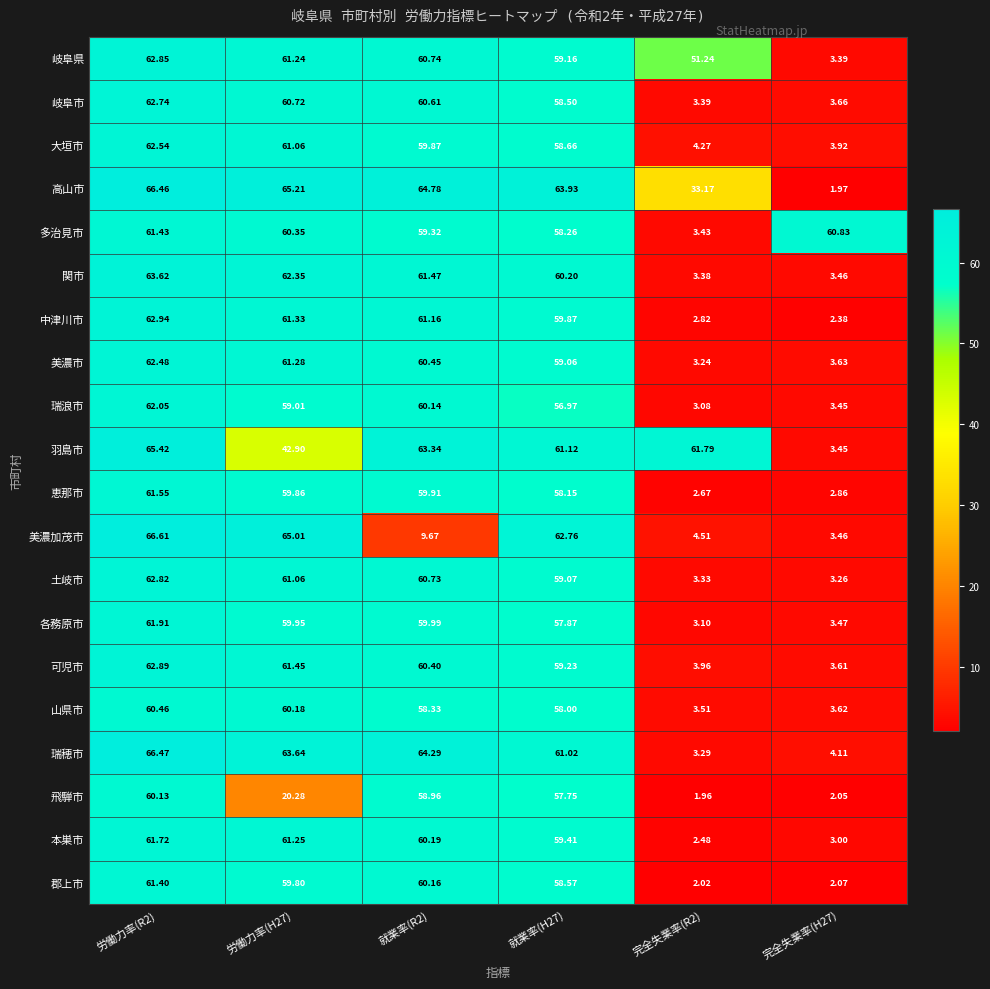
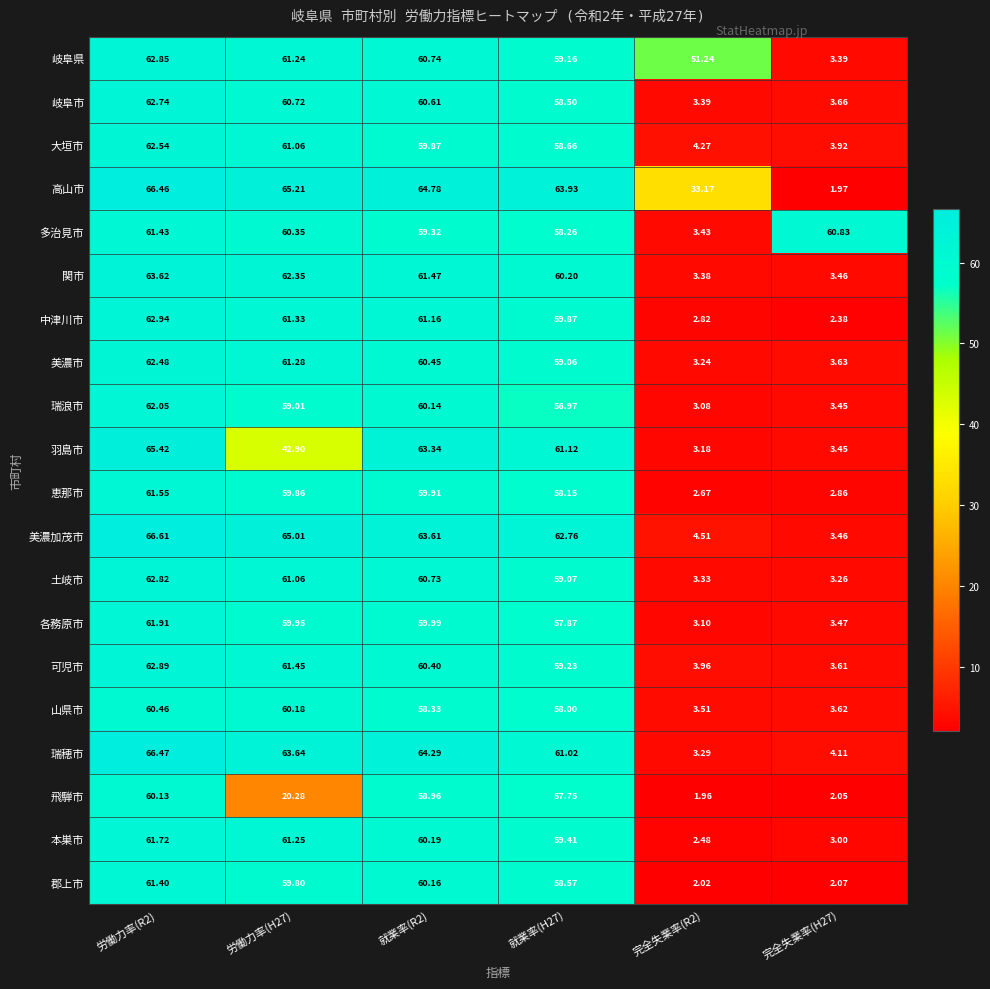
  {
    "岐阜県": {
      "労働力率(R2)": 62.85,
      "労働力率(H27)": 61.24,
      "就業率(R2)": 60.74,
      "就業率(H27)": 59.16,
      "完全失業率(R2)": 51.24,
      "完全失業率(H27)": 3.39
    },
    "岐阜市": {
      "労働力率(R2)": 62.74,
      "労働力率(H27)": 60.72,
      "就業率(R2)": 60.61,
      "就業率(H27)": 58.50,
      "完全失業率(R2)": 3.39,
      "完全失業率(H27)": 3.66
    },
    "大垣市": {
      "労働力率(R2)": 62.54,
      "労働力率(H27)": 61.06,
      "就業率(R2)": 59.87,
      "就業率(H27)": 58.66,
      "完全失業率(R2)": 4.27,
      "完全失業率(H27)": 3.92
    },
    "高山市": {
      "労働力率(R2)": 66.46,
      "労働力率(H27)": 65.21,
      "就業率(R2)": 64.78,
      "就業率(H27)": 63.93,
      "完全失業率(R2)": 33.17,
      "完全失業率(H27)": 1.97
    },
    "多治見市": {
      "労働力率(R2)": 61.43,
      "労働力率(H27)": 60.35,
      "就業率(R2)": 59.32,
      "就業率(H27)": 58.26,
      "完全失業率(R2)": 3.43,
      "完全失業率(H27)": 60.83
    },
    "関市": {
      "労働力率(R2)": 63.62,
      "労働力率(H27)": 62.35,
      "就業率(R2)": 61.47,
      "就業率(H27)": 60.20,
      "完全失業率(R2)": 3.38,
      "完全失業率(H27)": 3.46
    },
    "中津川市": {
      "労働力率(R2)": 62.94,
      "労働力率(H27)": 61.33,
      "就業率(R2)": 61.16,
      "就業率(H27)": 59.87,
      "完全失業率(R2)": 2.82,
      "完全失業率(H27)": 2.38
    },
    "美濃市": {
      "労働力率(R2)": 62.48,
      "労働力率(H27)": 61.28,
      "就業率(R2)": 60.45,
      "就業率(H27)": 59.06,
      "完全失業率(R2)": 3.24,
      "完全失業率(H27)": 3.63
    },
    "瑞浪市": {
      "労働力率(R2)": 62.05,
      "労働力率(H27)": 59.01,
      "就業率(R2)": 60.14,
      "就業率(H27)": 56.97,
      "完全失業率(R2)": 3.08,
      "完全失業率(H27)": 3.45
    },
    "羽島市": {
      "労働力率(R2)": 65.42,
      "労働力率(H27)": 42.90,
      "就業率(R2)": 63.34,
      "就業率(H27)": 61.12,
-     "完全失業率(R2)": 61.79,
+     "完全失業率(R2)": 3.18,
      "完全失業率(H27)": 3.45
    },
    "恵那市": {
      "労働力率(R2)": 61.55,
      "労働力率(H27)": 59.86,
      "就業率(R2)": 59.91,
      "就業率(H27)": 58.15,
      "完全失業率(R2)": 2.67,
      "完全失業率(H27)": 2.86
    },
    "美濃加茂市": {
      "労働力率(R2)": 66.61,
      "労働力率(H27)": 65.01,
-     "就業率(R2)": 9.67,
+     "就業率(R2)": 63.61,
      "就業率(H27)": 62.76,
      "完全失業率(R2)": 4.51,
      "完全失業率(H27)": 3.46
    },
    "土岐市": {
      "労働力率(R2)": 62.82,
      "労働力率(H27)": 61.06,
      "就業率(R2)": 60.73,
      "就業率(H27)": 59.07,
      "完全失業率(R2)": 3.33,
      "完全失業率(H27)": 3.26
    },
    "各務原市": {
      "労働力率(R2)": 61.91,
      "労働力率(H27)": 59.95,
      "就業率(R2)": 59.99,
      "就業率(H27)": 57.87,
      "完全失業率(R2)": 3.10,
      "完全失業率(H27)": 3.47
    },
    "可児市": {
      "労働力率(R2)": 62.89,
      "労働力率(H27)": 61.45,
      "就業率(R2)": 60.40,
      "就業率(H27)": 59.23,
      "完全失業率(R2)": 3.96,
      "完全失業率(H27)": 3.61
    },
    "山県市": {
      "労働力率(R2)": 60.46,
      "労働力率(H27)": 60.18,
      "就業率(R2)": 58.33,
      "就業率(H27)": 58.00,
      "完全失業率(R2)": 3.51,
      "完全失業率(H27)": 3.62
    },
    "瑞穂市": {
      "労働力率(R2)": 66.47,
      "労働力率(H27)": 63.64,
      "就業率(R2)": 64.29,
      "就業率(H27)": 61.02,
      "完全失業率(R2)": 3.29,
      "完全失業率(H27)": 4.11
    },
    "飛騨市": {
      "労働力率(R2)": 60.13,
      "労働力率(H27)": 20.28,
      "就業率(R2)": 58.96,
      "就業率(H27)": 57.75,
      "完全失業率(R2)": 1.96,
      "完全失業率(H27)": 2.05
    },
    "本巣市": {
      "労働力率(R2)": 61.72,
      "労働力率(H27)": 61.25,
      "就業率(R2)": 60.19,
      "就業率(H27)": 59.41,
      "完全失業率(R2)": 2.48,
      "完全失業率(H27)": 3.00
    },
    "郡上市": {
      "労働力率(R2)": 61.40,
      "労働力率(H27)": 59.80,
      "就業率(R2)": 60.16,
      "就業率(H27)": 58.57,
      "完全失業率(R2)": 2.02,
      "完全失業率(H27)": 2.07
    }
  }
